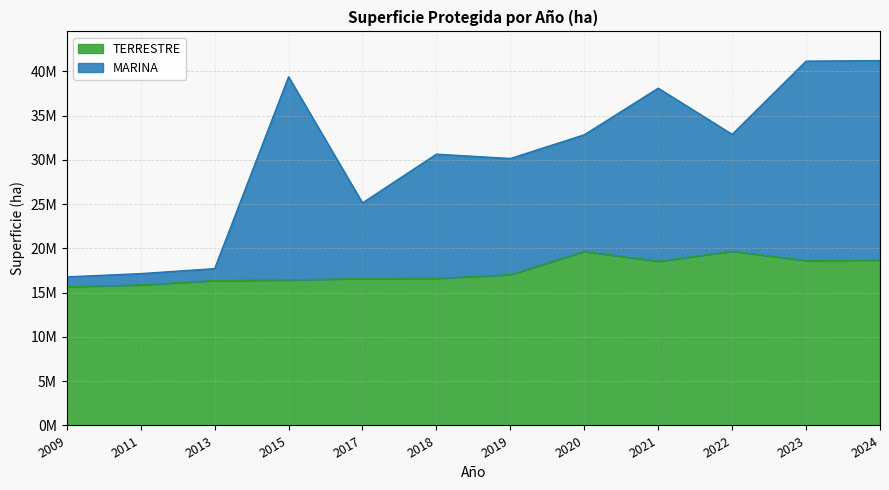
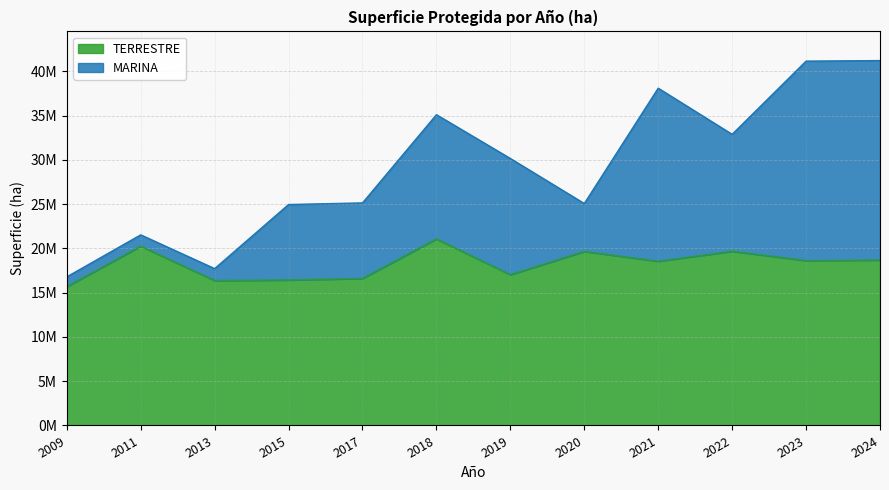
  {
    "TERRESTRE": {
      "2009": 16000000,
-     "2011": 16000000,
+     "2011": 20000000,
      "2013": 16000000,
      "2015": 16000000,
      "2017": 17000000,
-     "2018": 17000000,
+     "2018": 21000000,
      "2019": 17000000,
      "2020": 20000000,
      "2021": 19000000,
      "2022": 20000000,
      "2023": 19000000,
      "2024": 19000000
    },
    "MARINA": {
      "2009": 1000000,
      "2011": 1000000,
      "2013": 1000000,
-     "2015": 23000000,
+     "2015": 9000000,
      "2017": 9000000,
      "2018": 14000000,
      "2019": 13000000,
-     "2020": 13000000,
+     "2020": 5000000,
      "2021": 20000000,
      "2022": 13000000,
      "2023": 23000000,
      "2024": 23000000
    }
  }
